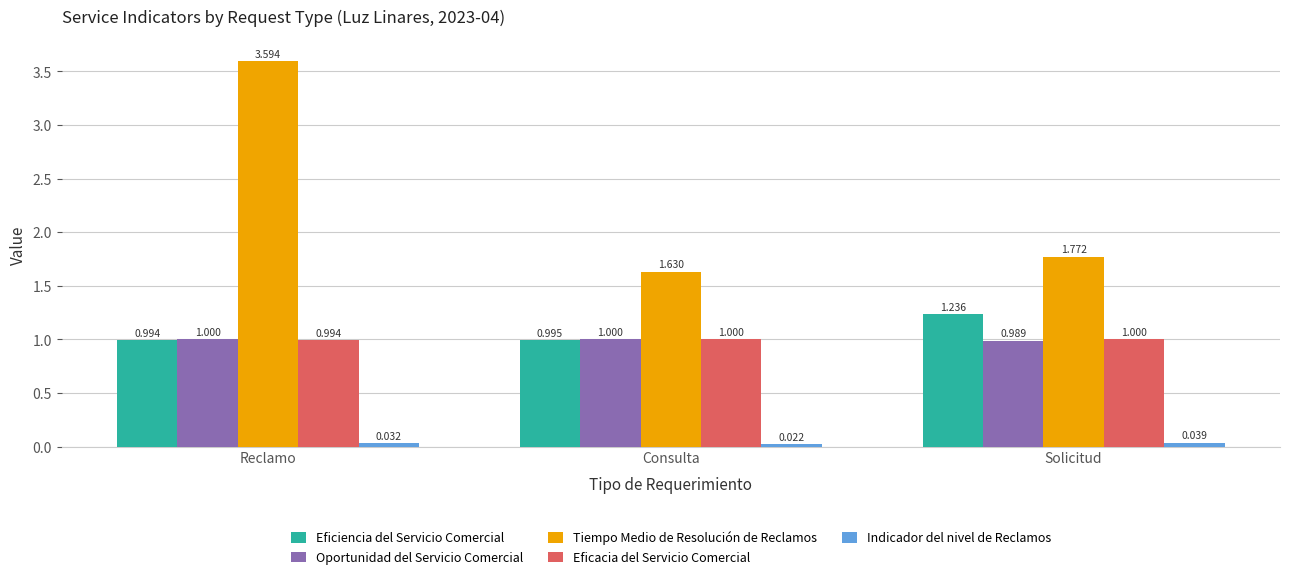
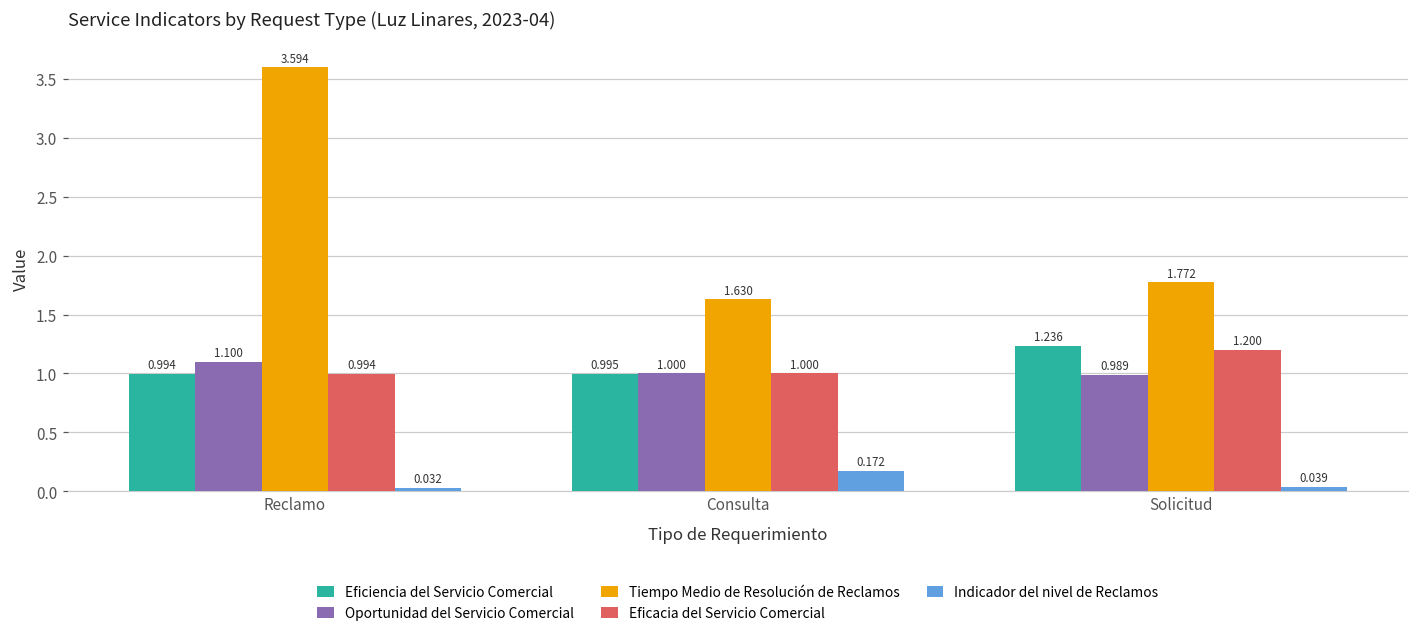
  {
    "Eficiencia del Servicio Comercial": {
      "Reclamo": 0.994,
      "Consulta": 0.995,
      "Solicitud": 1.236
    },
    "Oportunidad del Servicio Comercial": {
-     "Reclamo": 1.000,
+     "Reclamo": 1.100,
      "Consulta": 1.000,
      "Solicitud": 0.989
    },
    "Tiempo Medio de Resolución de Reclamos": {
      "Reclamo": 3.594,
      "Consulta": 1.630,
      "Solicitud": 1.772
    },
    "Eficacia del Servicio Comercial": {
      "Reclamo": 0.994,
      "Consulta": 1.000,
-     "Solicitud": 1.000
+     "Solicitud": 1.200
    },
    "Indicador del nivel de Reclamos": {
      "Reclamo": 0.032,
-     "Consulta": 0.022,
+     "Consulta": 0.172,
      "Solicitud": 0.039
    }
  }
